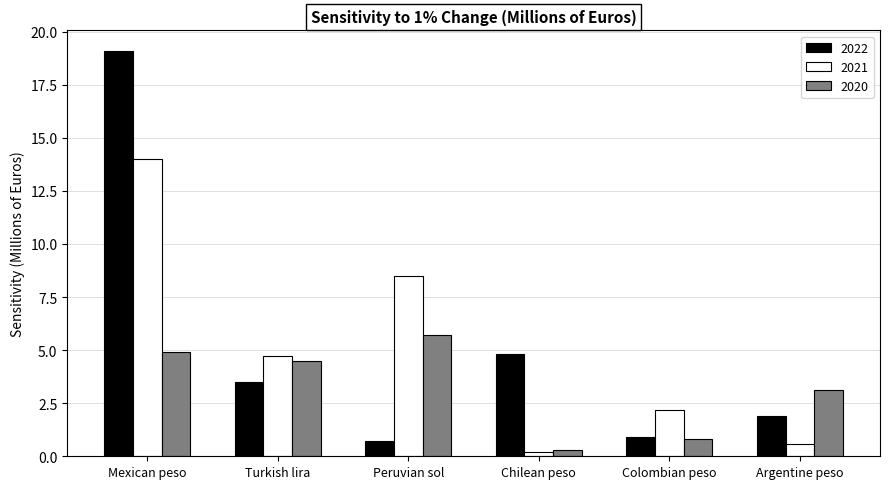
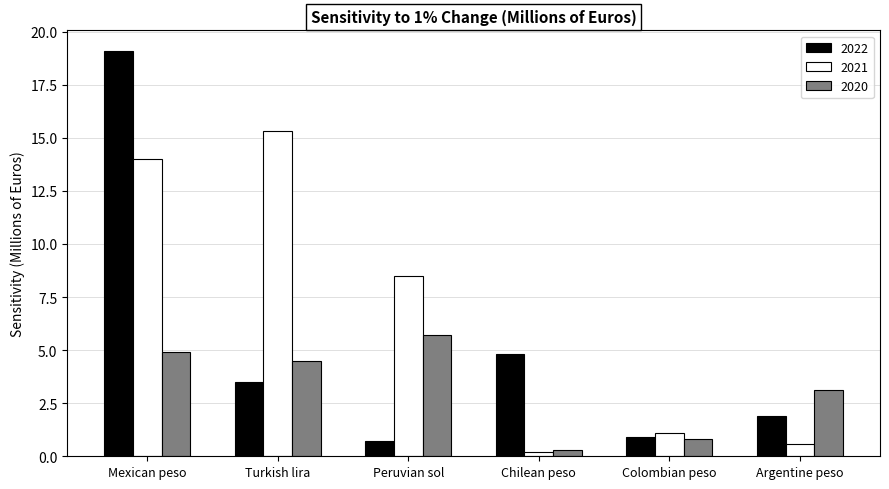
  {
    "2022": {
      "Mexican peso": 19.1,
      "Turkish lira": 3.5,
      "Peruvian sol": 0.7,
      "Chilean peso": 4.8,
      "Colombian peso": 0.9,
      "Argentine peso": 1.9
    },
    "2021": {
      "Mexican peso": 14.0,
-     "Turkish lira": 4.7,
+     "Turkish lira": 15.3,
      "Peruvian sol": 8.5,
      "Chilean peso": 0.2,
-     "Colombian peso": 2.2,
+     "Colombian peso": 1.1,
      "Argentine peso": 0.6
    },
    "2020": {
      "Mexican peso": 4.9,
      "Turkish lira": 4.5,
      "Peruvian sol": 5.7,
      "Chilean peso": 0.3,
      "Colombian peso": 0.8,
      "Argentine peso": 3.1
    }
  }
